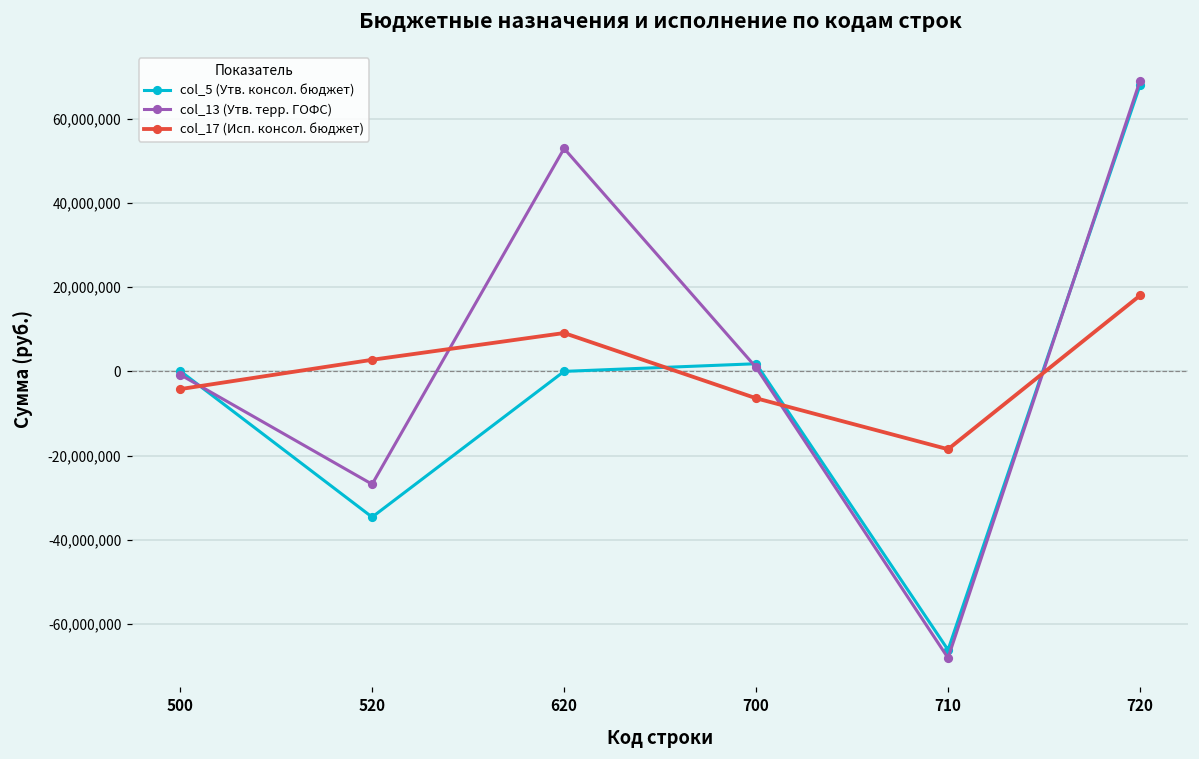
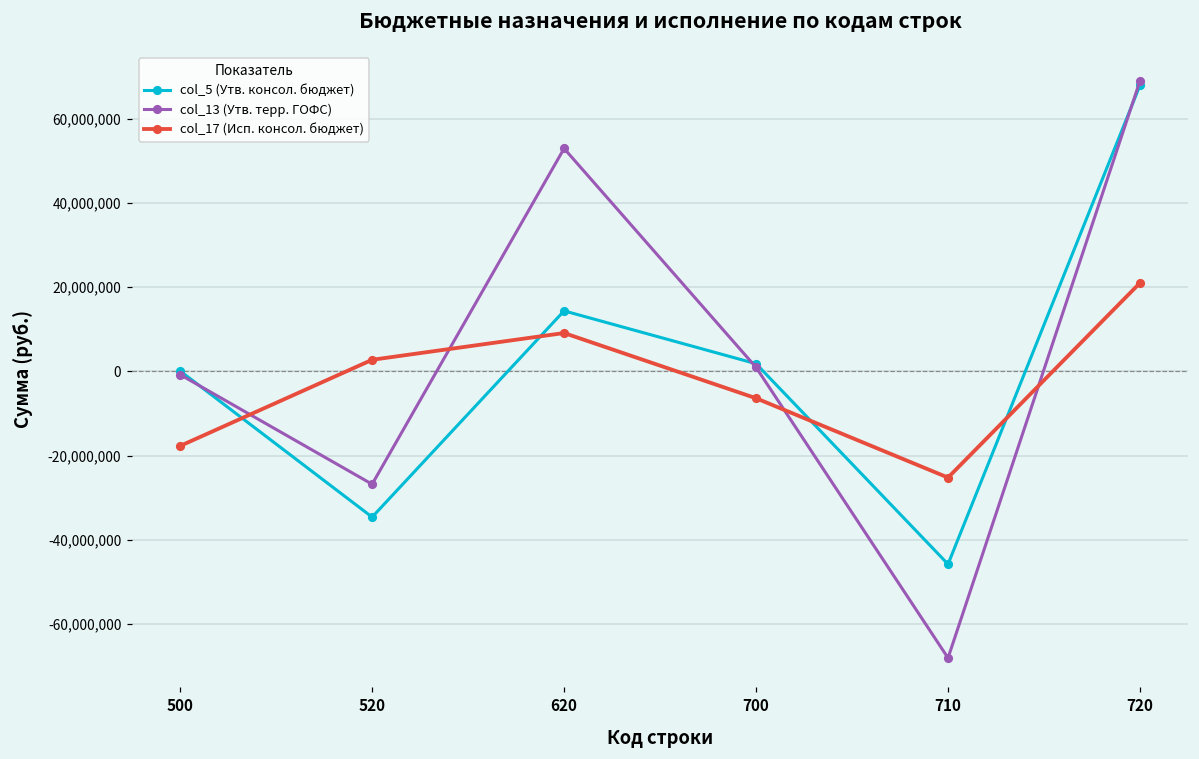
  {
    "col_5 (Утв. консол. бюджет)": {
      "500": "0",
      "520": "-35,000,000",
-     "620": "0",
+     "620": "14,000,000",
      "700": "2,000,000",
-     "710": "-66,000,000",
+     "710": "-46,000,000",
      "720": "68,000,000"
    },
    "col_13 (Утв. терр. ГОФС)": {
      "500": "-1,000,000",
      "520": "-27,000,000",
      "620": "53,000,000",
      "700": "1,000,000",
      "710": "-68,000,000",
      "720": "69,000,000"
    },
    "col_17 (Исп. консол. бюджет)": {
-     "500": "-4,000,000",
+     "500": "-18,000,000",
      "520": "3,000,000",
      "620": "9,000,000",
      "700": "-6,000,000",
-     "710": "-18,000,000",
-     "720": "18,000,000"
+     "710": "-25,000,000",
+     "720": "21,000,000"
    }
  }
